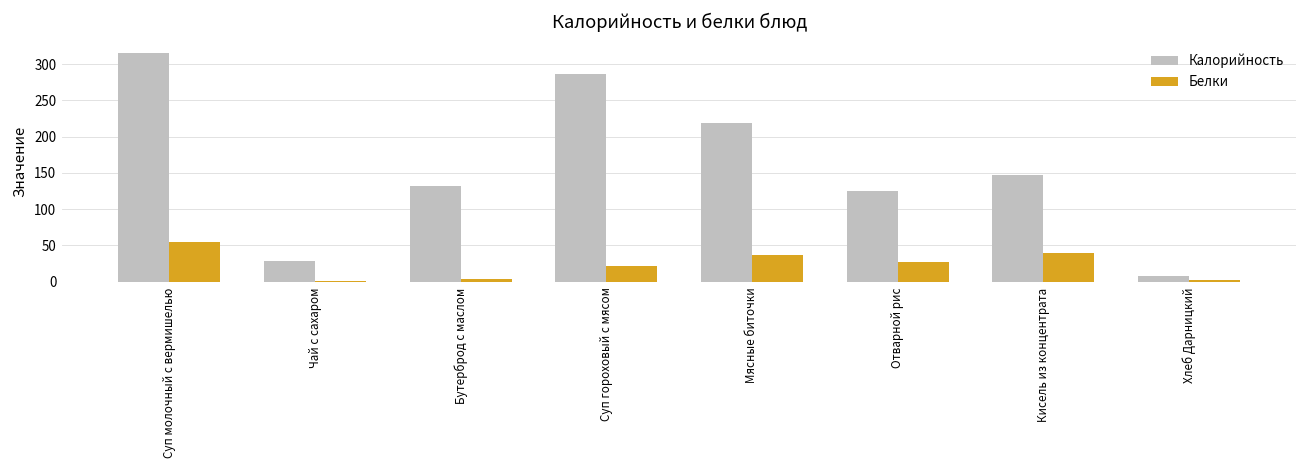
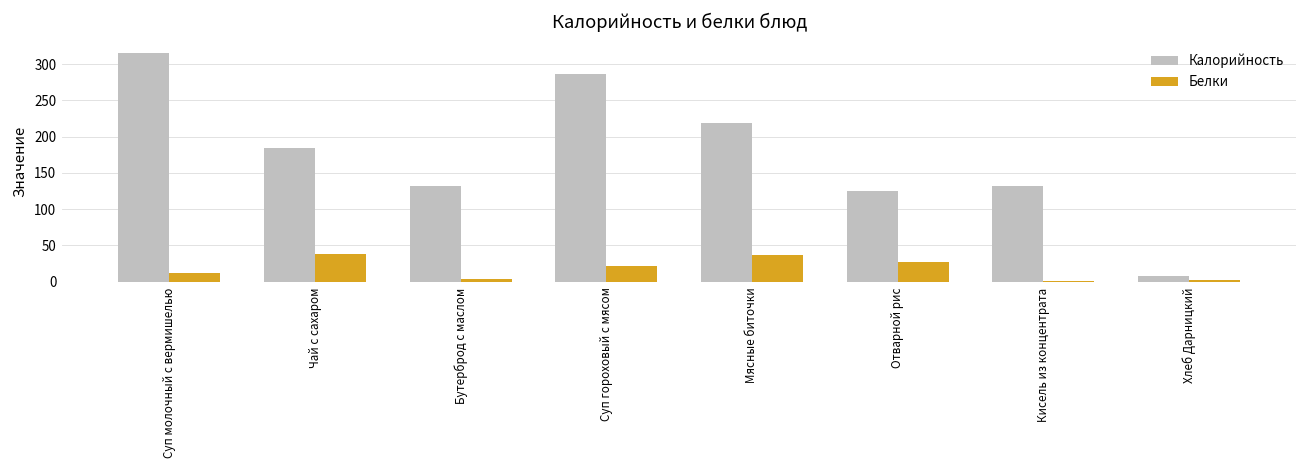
  {
    "Калорийность": {
      "Суп молочный с вермишелью": 320,
-     "Чай с сахаром": 30,
+     "Чай с сахаром": 180,
      "Бутерброд с маслом": 130,
      "Суп гороховый с мясом": 290,
      "Мясные биточки": 220,
      "Отварной рис": 130,
-     "Кисель из концентрата": 150,
+     "Кисель из концентрата": 130,
      "Хлеб Дарницкий": 10
    },
    "Белки": {
-     "Суп молочный с вермишелью": 60,
-     "Чай с сахаром": 0,
+     "Суп молочный с вермишелью": 10,
+     "Чай с сахаром": 40,
      "Суп гороховый с мясом": 20,
      "Мясные биточки": 40,
      "Отварной рис": 30,
-     "Кисель из концентрата": 40
+     "Кисель из концентрата": 0
    }
  }
